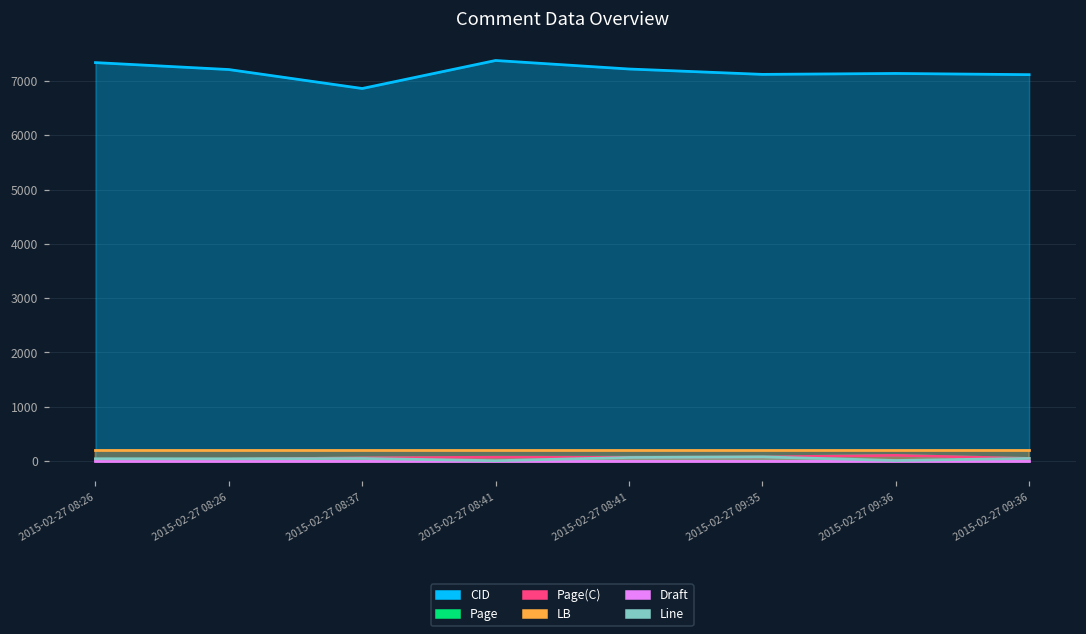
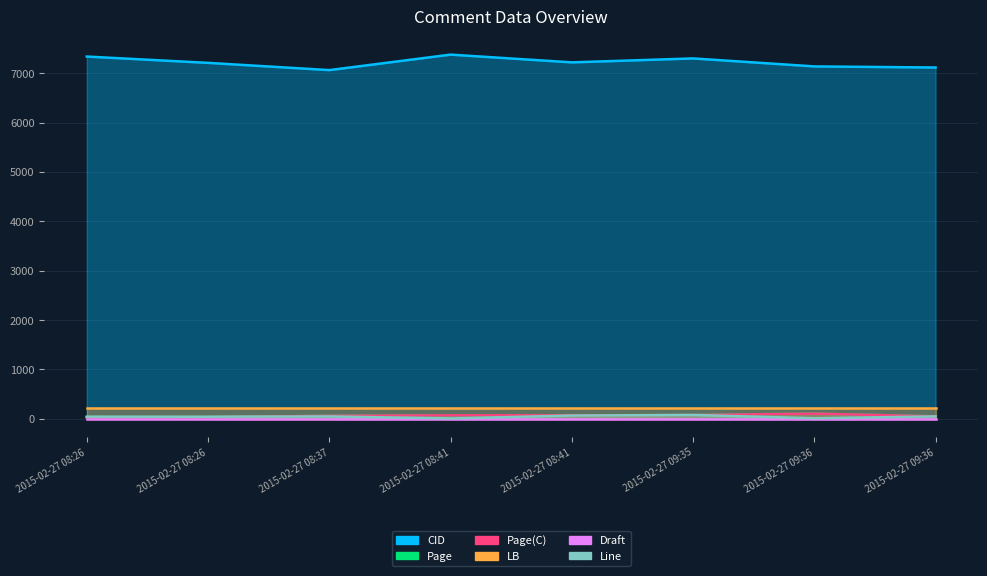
  {
    "CID": {
-     "2015-02-27 08:37": 6900,
-     "2015-02-27 09:35": 7100
+     "2015-02-27 08:37": 7100,
+     "2015-02-27 09:35": 7300
    },
    "LB": {
      "2015-02-27 08:37": 200,
      "2015-02-27 09:35": 200
    },
    "Draft": {
      "2015-02-27 09:35": 0
    }
  }
